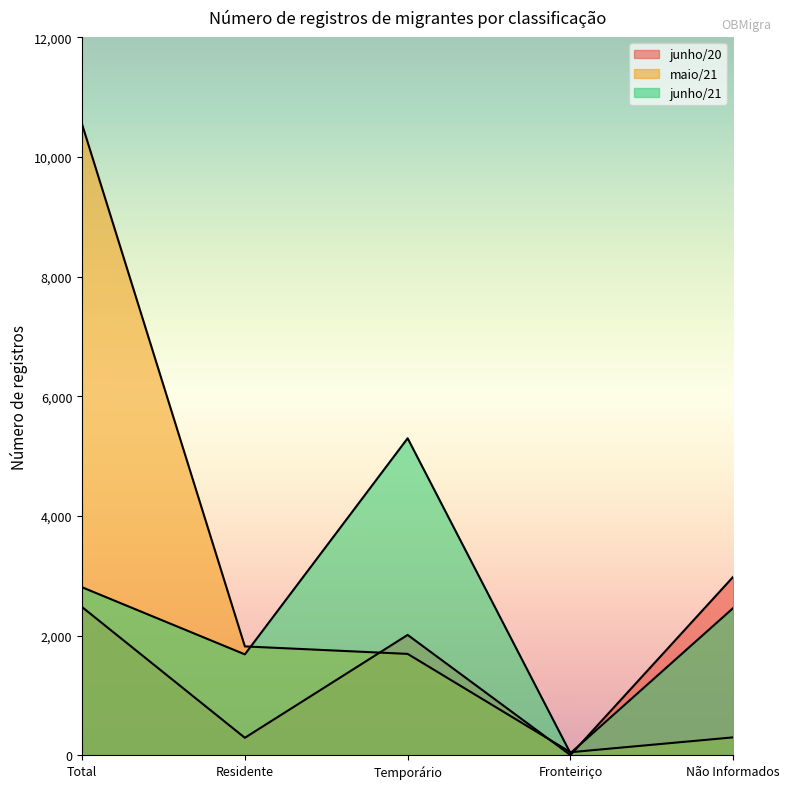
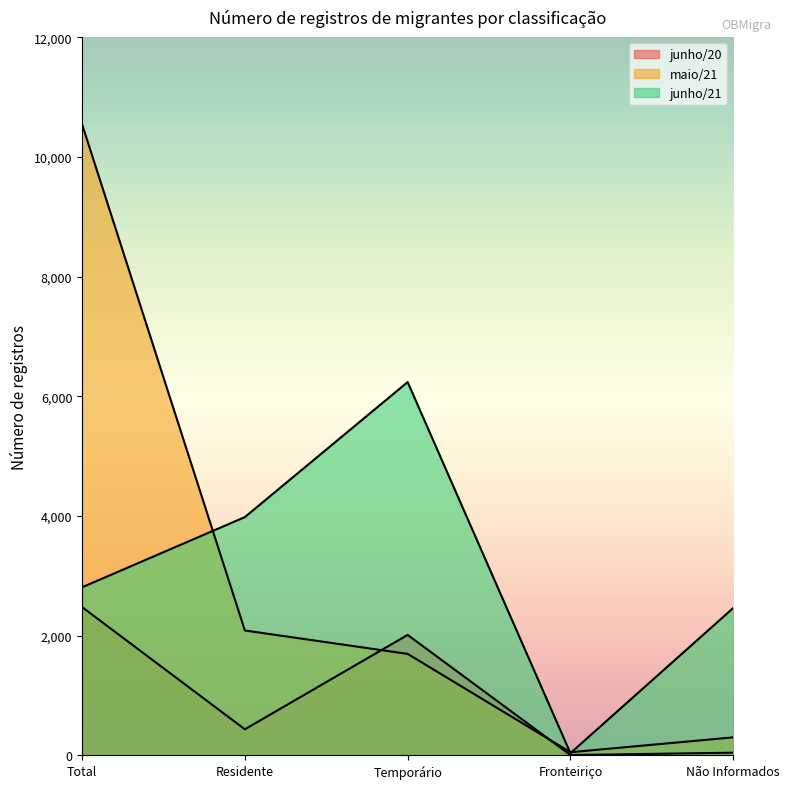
  {
    "junho/20": {
      "Total": "2,500",
-     "Residente": "300",
+     "Residente": "400",
      "Temporário": "2,000",
-     "Não Informados": "3,000"
+     "Não Informados": "0"
    },
    "maio/21": {
      "Total": "10,500",
-     "Residente": "1,800",
+     "Residente": "2,100",
      "Temporário": "1,700",
      "Não Informados": "300"
    },
    "junho/21": {
      "Total": "2,800",
-     "Residente": "1,700",
-     "Temporário": "5,300",
+     "Residente": "4,000",
+     "Temporário": "6,200",
      "Não Informados": "2,500"
    }
  }
